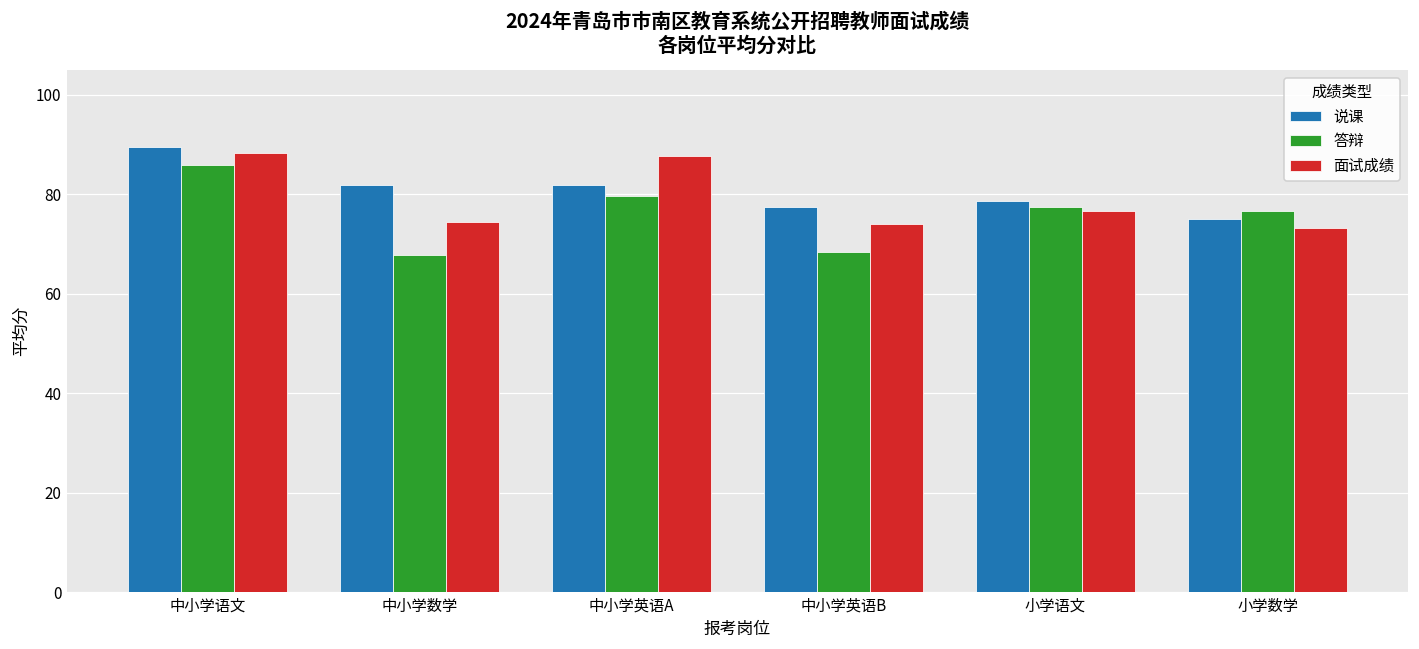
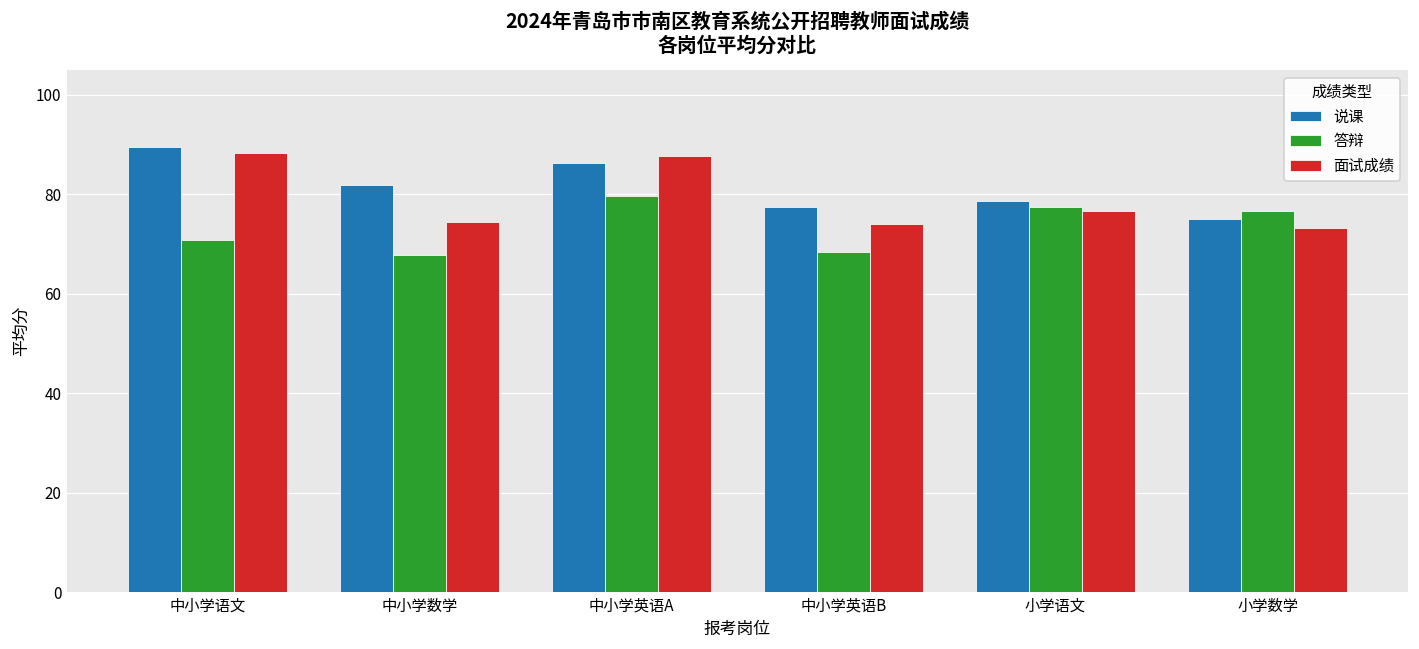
  {
    "说课": {
      "中小学语文": 90,
      "中小学数学": 82,
-     "中小学英语A": 82,
+     "中小学英语A": 86,
      "中小学英语B": 78,
      "小学语文": 79,
      "小学数学": 75
    },
    "答辩": {
-     "中小学语文": 86,
+     "中小学语文": 71,
      "中小学数学": 68,
      "中小学英语A": 80,
      "中小学英语B": 68,
      "小学语文": 77,
      "小学数学": 77
    },
    "面试成绩": {
      "中小学语文": 88,
      "中小学数学": 74,
      "中小学英语A": 88,
      "中小学英语B": 74,
      "小学语文": 77,
      "小学数学": 73
    }
  }
